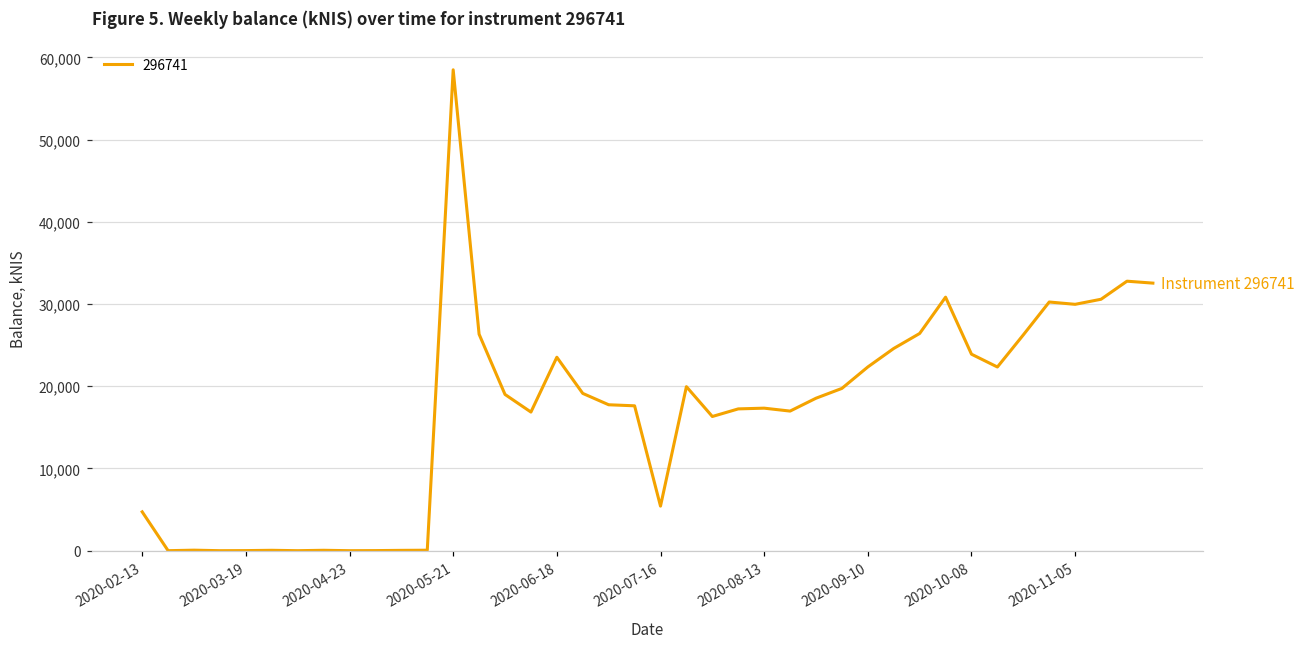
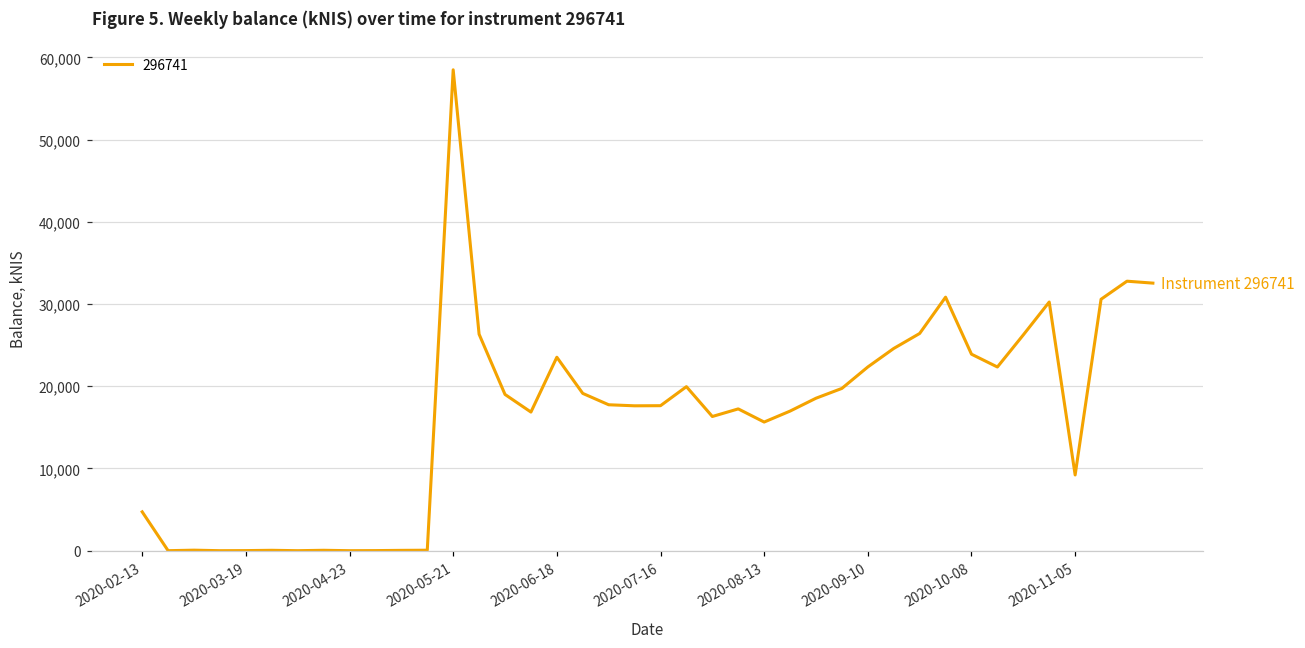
  {
    "2020-02-13": "5,000",
    "2020-03-19": "0",
    "2020-04-23": "0",
    "2020-05-21": "58,000",
    "2020-06-18": "24,000",
-   "2020-07-16": "5,000",
-   "2020-08-13": "17,000",
+   "2020-07-16": "18,000",
+   "2020-08-13": "16,000",
    "2020-09-10": "22,000",
    "2020-10-08": "24,000",
-   "2020-11-05": "30,000"
+   "2020-11-05": "9,000"
  }
